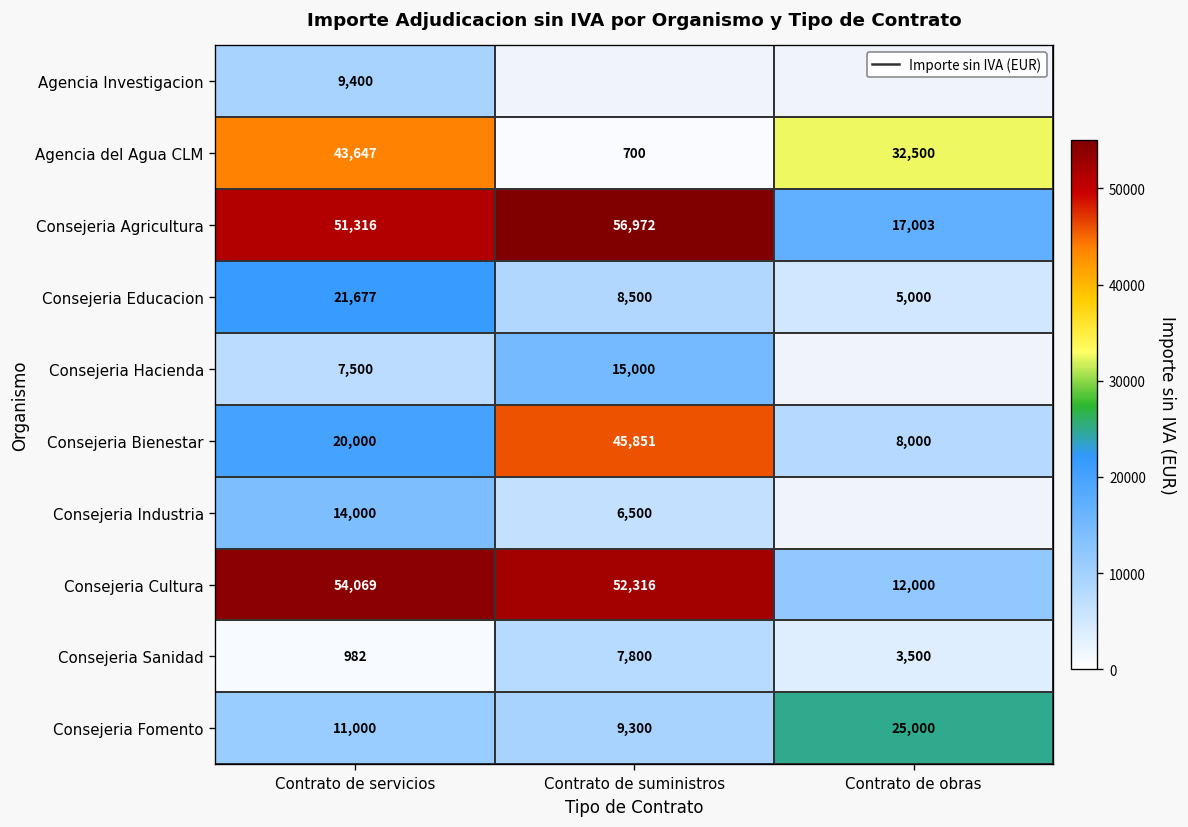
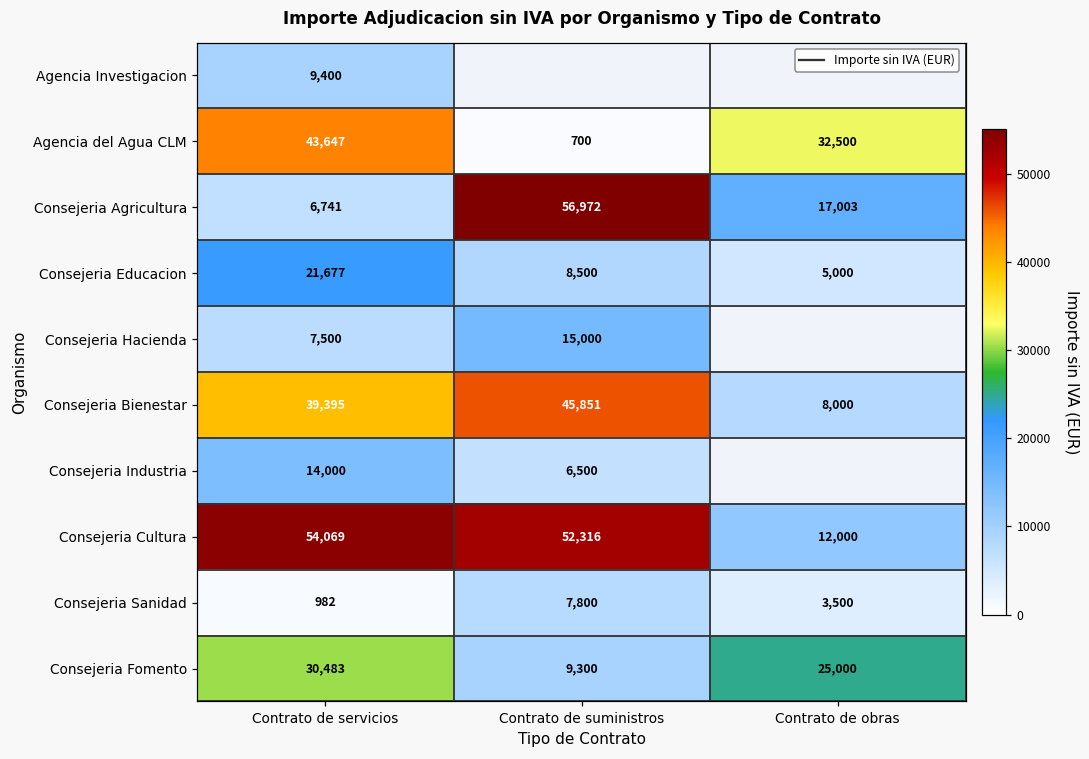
  {
    "Agencia Investigacion": {
      "Contrato de servicios": "9,400"
    },
    "Agencia del Agua CLM": {
      "Contrato de servicios": "43,647",
      "Contrato de suministros": "700",
      "Contrato de obras": "32,500"
    },
    "Consejeria Agricultura": {
-     "Contrato de servicios": "51,316",
+     "Contrato de servicios": "6,741",
      "Contrato de suministros": "56,972",
      "Contrato de obras": "17,003"
    },
    "Consejeria Educacion": {
      "Contrato de servicios": "21,677",
      "Contrato de suministros": "8,500",
      "Contrato de obras": "5,000"
    },
    "Consejeria Hacienda": {
      "Contrato de servicios": "7,500",
      "Contrato de suministros": "15,000"
    },
    "Consejeria Bienestar": {
-     "Contrato de servicios": "20,000",
+     "Contrato de servicios": "39,395",
      "Contrato de suministros": "45,851",
      "Contrato de obras": "8,000"
    },
    "Consejeria Industria": {
      "Contrato de servicios": "14,000",
      "Contrato de suministros": "6,500"
    },
    "Consejeria Cultura": {
      "Contrato de servicios": "54,069",
      "Contrato de suministros": "52,316",
      "Contrato de obras": "12,000"
    },
    "Consejeria Sanidad": {
      "Contrato de servicios": "982",
      "Contrato de suministros": "7,800",
      "Contrato de obras": "3,500"
    },
    "Consejeria Fomento": {
-     "Contrato de servicios": "11,000",
+     "Contrato de servicios": "30,483",
      "Contrato de suministros": "9,300",
      "Contrato de obras": "25,000"
    }
  }
